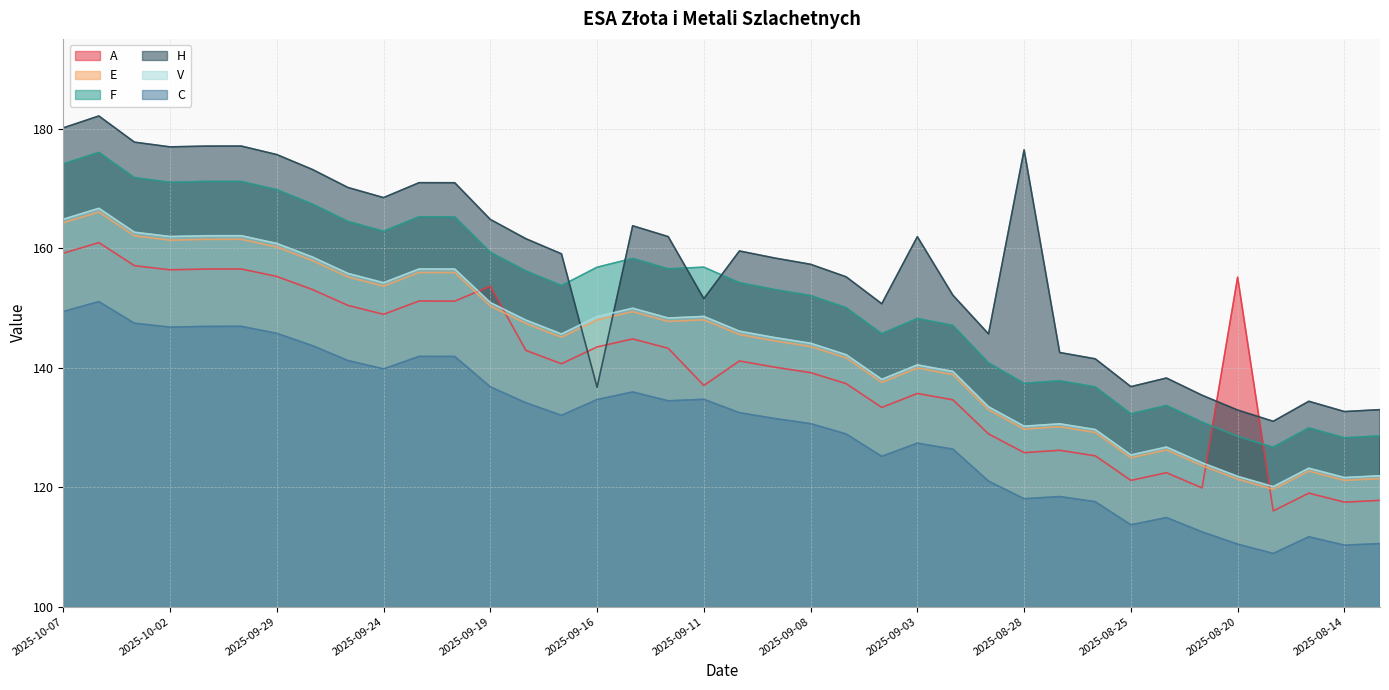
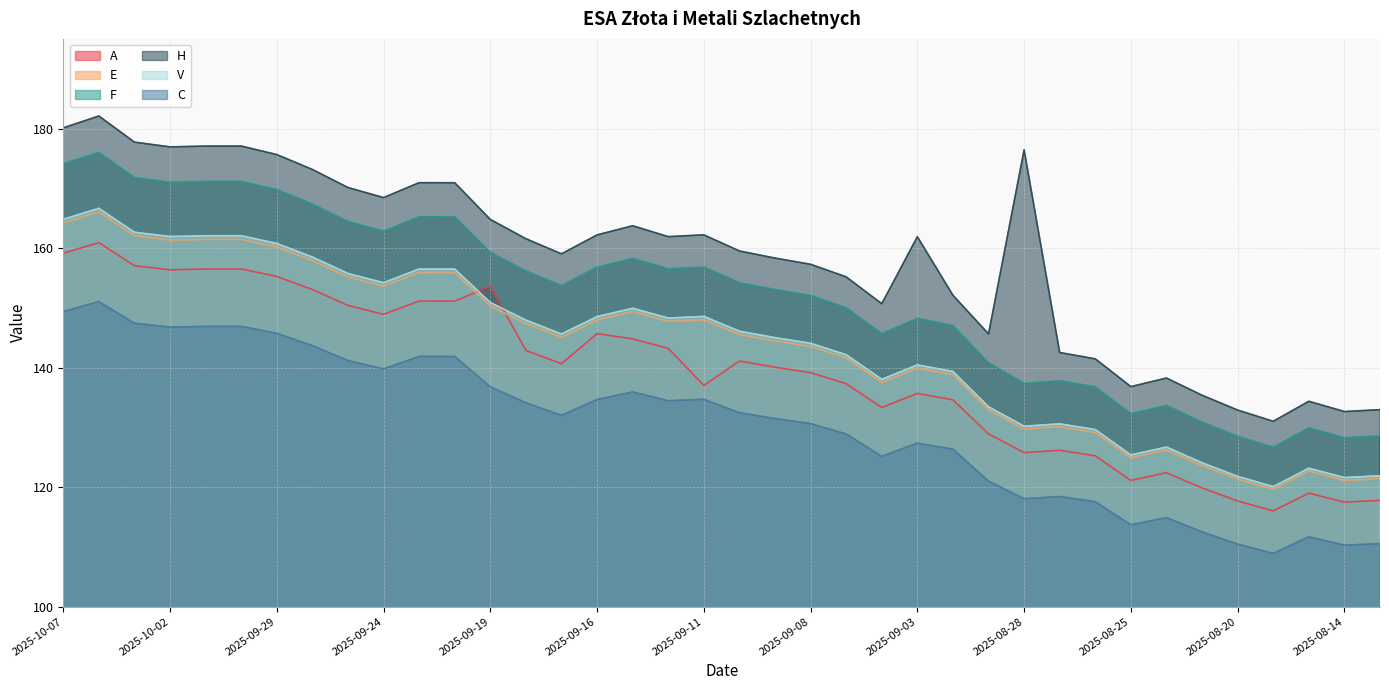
  {
    "A": {
      "2025-10-07": 159,
      "2025-10-02": 156,
      "2025-09-29": 155,
      "2025-09-24": 149,
      "2025-09-19": 154,
-     "2025-09-16": 143,
+     "2025-09-16": 146,
      "2025-09-11": 137,
      "2025-09-08": 139,
      "2025-09-03": 136,
      "2025-08-28": 126,
      "2025-08-25": 121,
-     "2025-08-20": 155,
+     "2025-08-20": 118,
      "2025-08-14": 117
    },
    "E": {
      "2025-10-07": 164,
      "2025-10-02": 161,
      "2025-09-29": 160,
      "2025-09-24": 154,
      "2025-09-19": 150,
      "2025-09-16": 148,
      "2025-09-11": 148,
      "2025-09-08": 144,
      "2025-09-03": 140,
      "2025-08-28": 130,
      "2025-08-25": 125,
      "2025-08-20": 121,
      "2025-08-14": 121
    },
    "H": {
      "2025-10-07": 180,
      "2025-10-02": 177,
      "2025-09-29": 176,
      "2025-09-24": 168,
      "2025-09-19": 165,
-     "2025-09-16": 137,
-     "2025-09-11": 152,
+     "2025-09-16": 162,
+     "2025-09-11": 162,
      "2025-09-08": 157,
      "2025-09-03": 162,
      "2025-08-28": 176,
      "2025-08-25": 137,
      "2025-08-20": 133,
      "2025-08-14": 133
    },
    "V": {
      "2025-10-07": 165,
      "2025-10-02": 162,
      "2025-09-29": 161,
      "2025-09-24": 154,
      "2025-09-19": 151,
      "2025-09-16": 149,
      "2025-09-11": 149,
      "2025-09-08": 144,
      "2025-09-03": 140,
      "2025-08-28": 130,
      "2025-08-25": 125,
      "2025-08-20": 122,
      "2025-08-14": 122
    }
  }
